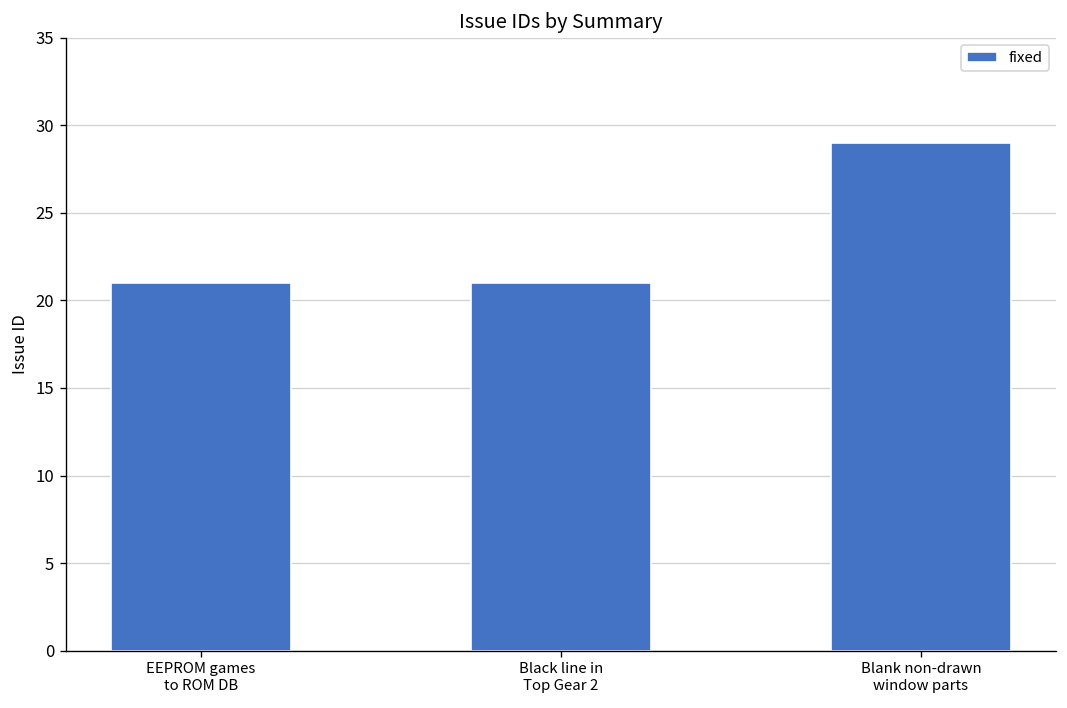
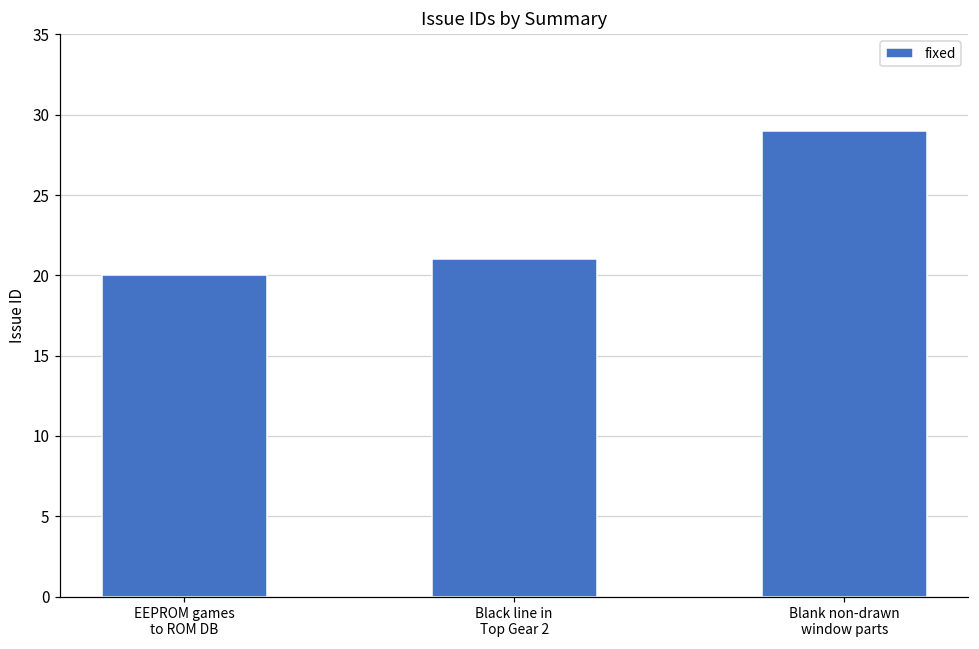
  {
-   "EEPROM games to ROM DB": 21,
+   "EEPROM games to ROM DB": 20,
    "Black line in Top Gear 2": 21,
    "Blank non-drawn window parts": 29
  }
